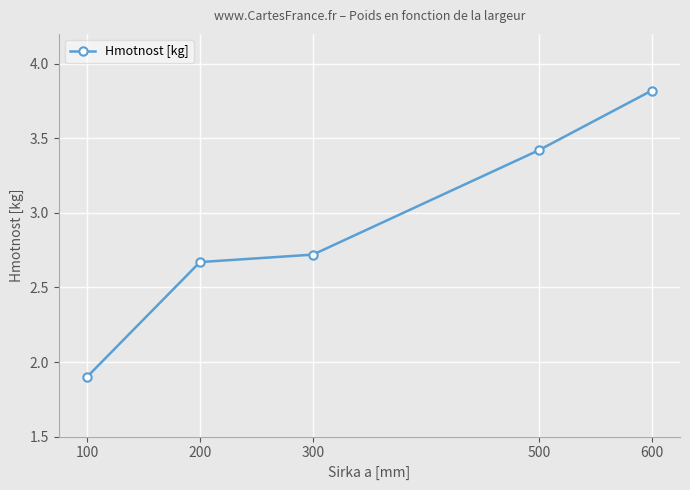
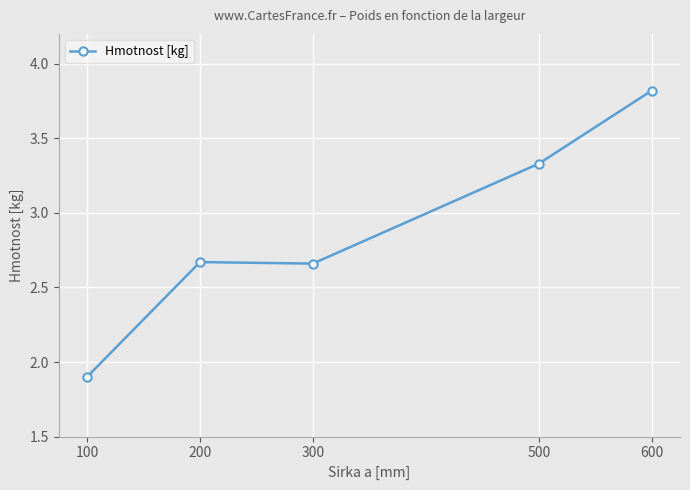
  {
    "100": 1.90,
    "200": 2.67,
-   "300": 2.72,
-   "500": 3.42,
+   "300": 2.66,
+   "500": 3.33,
    "600": 3.82
  }
